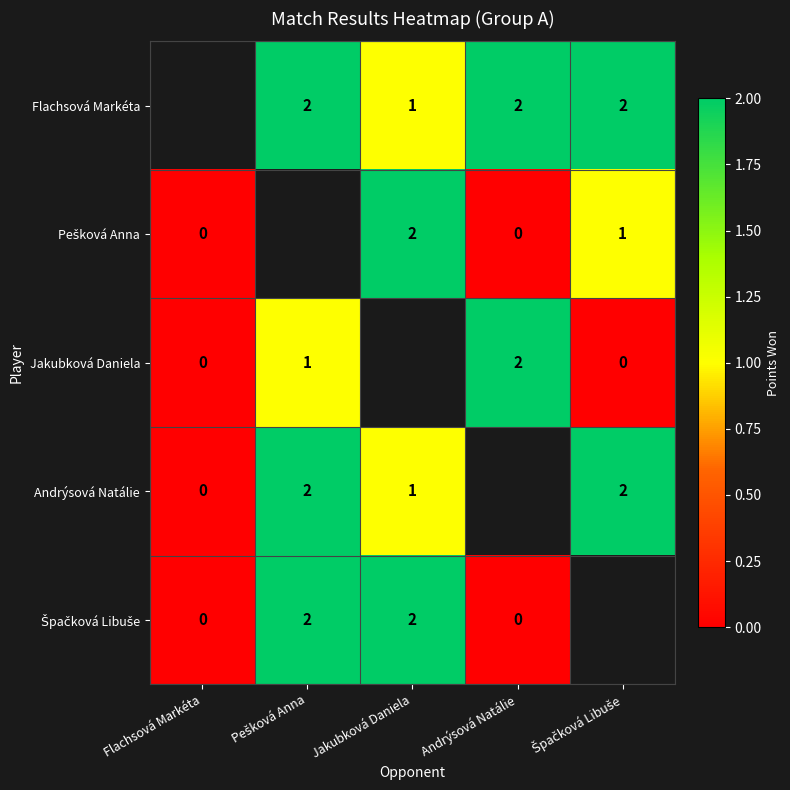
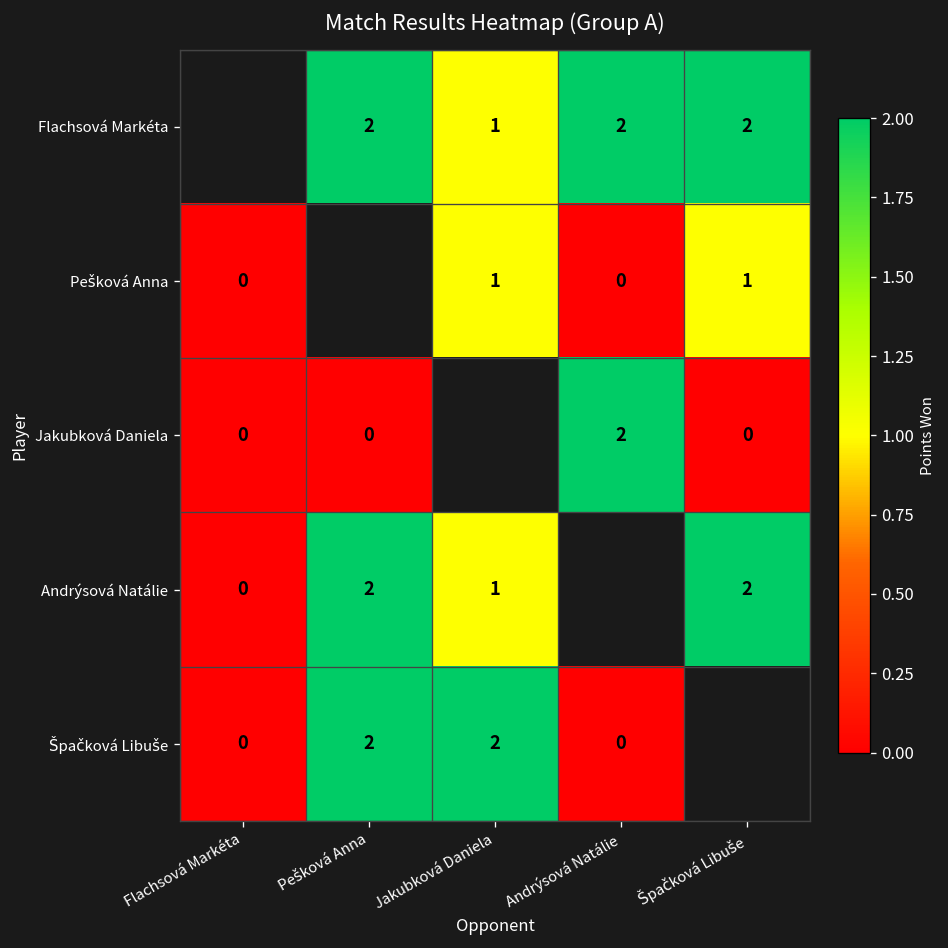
  {
    "Flachsová Markéta": {
      "Pešková Anna": 2,
      "Jakubková Daniela": 1,
      "Andrýsová Natálie": 2,
      "Špačková Libuše": 2
    },
    "Pešková Anna": {
      "Flachsová Markéta": 0,
-     "Jakubková Daniela": 2,
+     "Jakubková Daniela": 1,
      "Andrýsová Natálie": 0,
      "Špačková Libuše": 1
    },
    "Jakubková Daniela": {
      "Flachsová Markéta": 0,
-     "Pešková Anna": 1,
+     "Pešková Anna": 0,
      "Andrýsová Natálie": 2,
      "Špačková Libuše": 0
    },
    "Andrýsová Natálie": {
      "Flachsová Markéta": 0,
      "Pešková Anna": 2,
      "Jakubková Daniela": 1,
      "Špačková Libuše": 2
    },
    "Špačková Libuše": {
      "Flachsová Markéta": 0,
      "Pešková Anna": 2,
      "Jakubková Daniela": 2,
      "Andrýsová Natálie": 0
    }
  }
